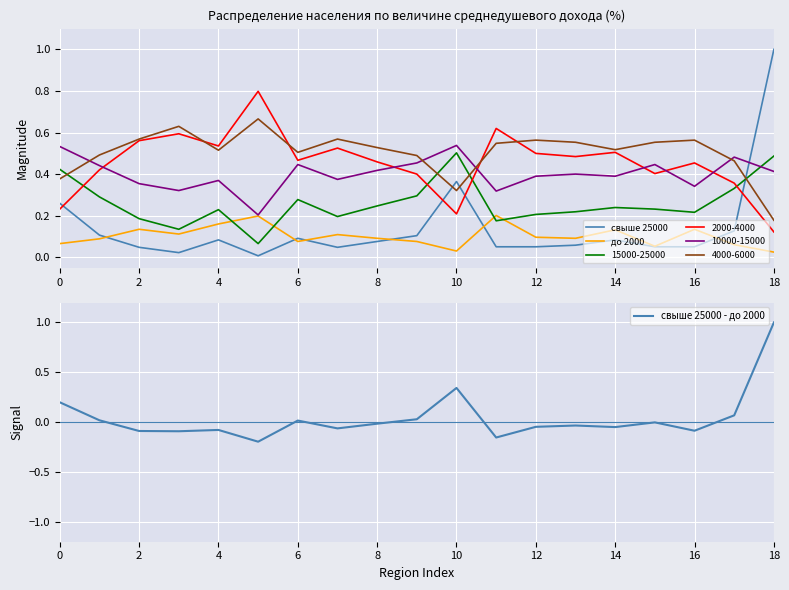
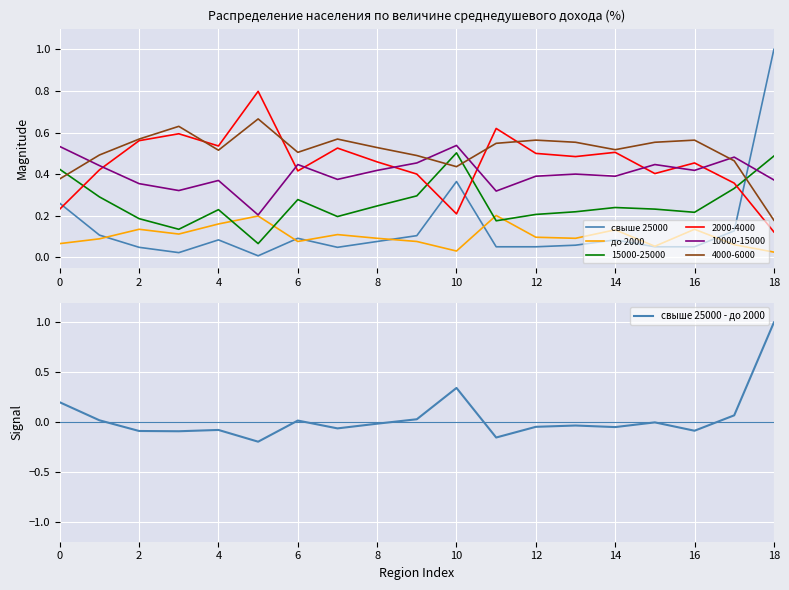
  {
    "Распределение населения по величине среднедушевого дохода (%)": {
      "свыше 25000": {
        "0": 0.26,
        "2": 0.05,
        "4": 0.08,
        "6": 0.09,
        "8": 0.08,
        "10": 0.36,
        "12": 0.05,
        "18": 1.00
      },
      "до 2000": {
        "0": 0.07,
        "2": 0.14,
        "4": 0.16,
        "6": 0.08,
        "8": 0.09,
        "10": 0.03,
        "12": 0.10,
        "18": 0.03
      },
      "15000-25000": {
        "0": 0.42,
        "2": 0.19,
        "4": 0.23,
        "6": 0.28,
        "8": 0.25,
        "10": 0.50,
        "12": 0.21,
        "14": 0.24,
        "16": 0.22,
        "18": 0.49
      },
      "2000-4000": {
        "0": 0.23,
        "4": 0.54,
-       "6": 0.47,
+       "6": 0.42,
        "8": 0.46,
        "10": 0.21,
        "12": 0.50,
        "14": 0.51,
        "16": 0.45,
        "18": 0.12
      },
      "10000-15000": {
        "0": 0.53,
        "2": 0.35,
        "4": 0.37,
        "6": 0.45,
        "8": 0.42,
        "10": 0.54,
        "12": 0.39,
        "14": 0.39,
-       "16": 0.34,
-       "18": 0.41
+       "16": 0.42,
+       "18": 0.37
      },
      "4000-6000": {
        "0": 0.38,
        "4": 0.52,
        "6": 0.51,
        "8": 0.53,
-       "10": 0.32,
+       "10": 0.44,
        "12": 0.56,
        "14": 0.52,
        "16": 0.56,
        "18": 0.18
      }
    }
  }
